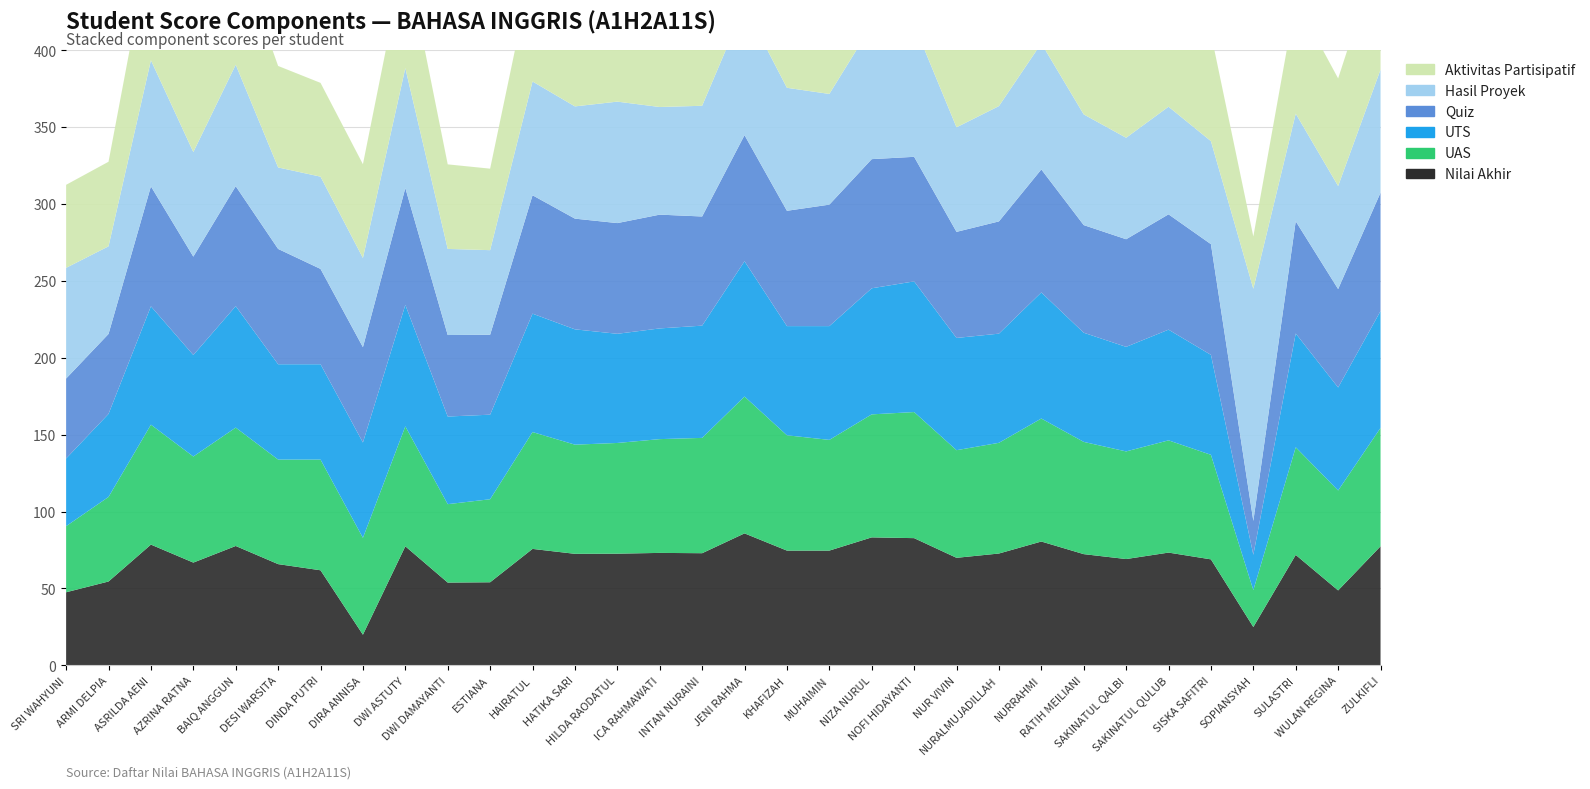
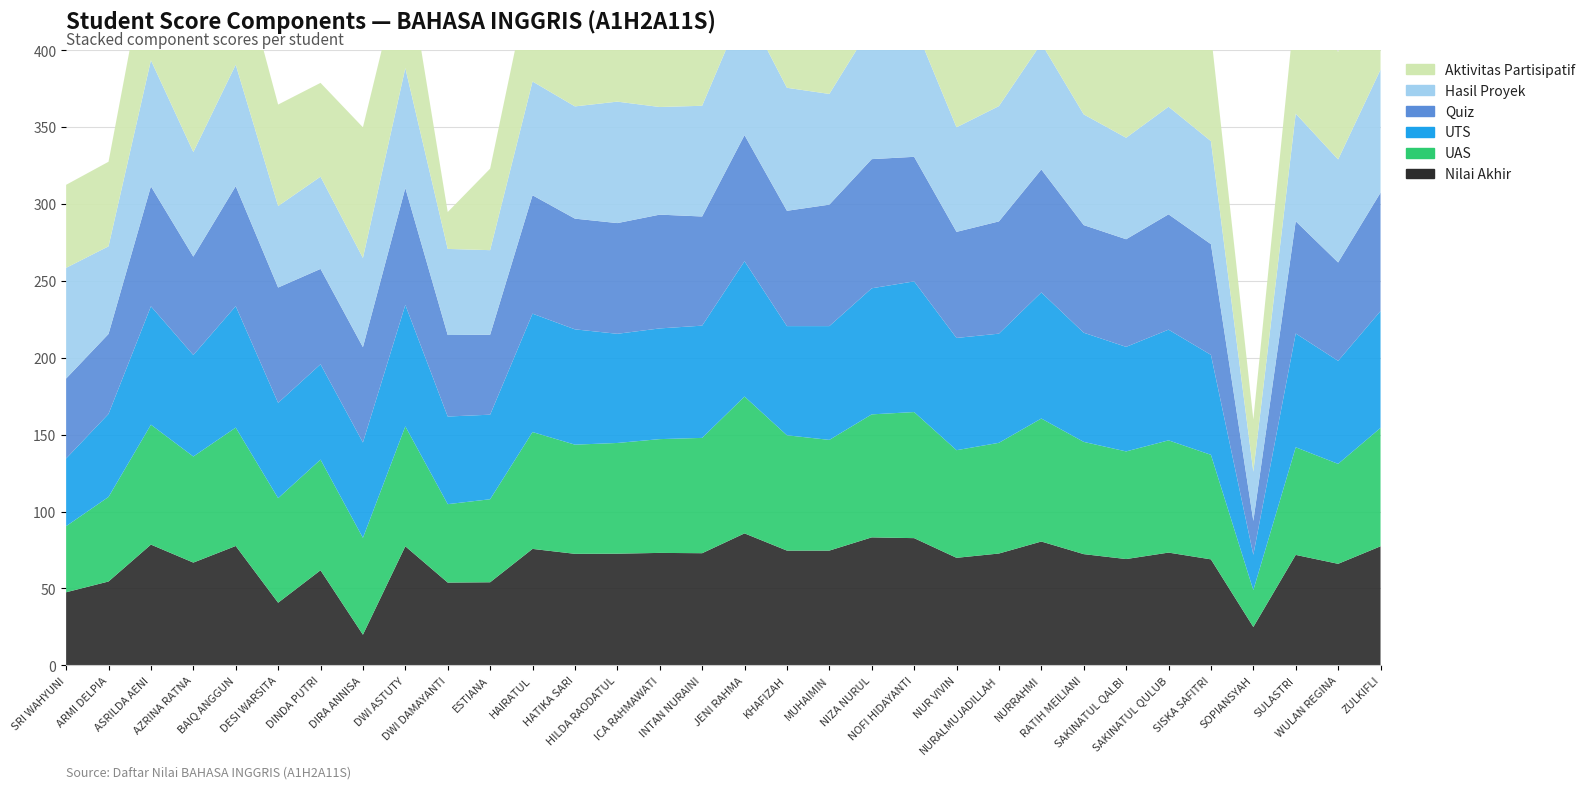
  {
    "Nilai Akhir": {
      "SRI WAHYUNI": 48,
      "ARMI DELPIA": 55,
      "ASRILDA AENI": 79,
      "AZRINA RATNA": 67,
      "BAIQ ANGGUN": 78,
-     "DESI WARSITA": 66,
+     "DESI WARSITA": 41,
      "DINDA PUTRI": 62,
      "DIRA ANNISA": 20,
      "DWI ASTUTY": 77,
      "DWI DAMAYANTI": 54,
      "ESTIANA": 54,
      "HAIRATUL": 76,
      "HATIKA SARI": 73,
      "HILDA RAODATUL": 73,
      "ICA RAHMAWATI": 73,
      "INTAN NURAINI": 73,
      "JENI RAHMA": 86,
      "KHAFIZAH": 75,
      "MUHAIMIN": 75,
      "NIZA NURUL": 83,
      "NOFI HIDAYANTI": 83,
      "NUR VIVIN": 70,
      "NURALMUJADILLAH": 73,
      "NURRAHMI": 81,
      "RATIH MEILIANI": 72,
      "SAKINATUL QALBI": 69,
      "SAKINATUL QULUB": 73,
      "SISKA SAFITRI": 69,
      "SOPIANSYAH": 25,
      "SULASTRI": 72,
-     "WULAN REGINA": 49,
+     "WULAN REGINA": 66,
      "ZULKIFLI": 77
    },
    "UAS": {
      "SRI WAHYUNI": 43,
      "ARMI DELPIA": 55,
      "ASRILDA AENI": 78,
      "AZRINA RATNA": 69,
      "BAIQ ANGGUN": 77,
      "DESI WARSITA": 68,
      "DINDA PUTRI": 72,
      "DIRA ANNISA": 63,
      "DWI ASTUTY": 78,
      "DWI DAMAYANTI": 51,
      "ESTIANA": 54,
      "HAIRATUL": 76,
      "HATIKA SARI": 71,
      "HILDA RAODATUL": 72,
      "ICA RAHMAWATI": 74,
      "INTAN NURAINI": 75,
      "JENI RAHMA": 89,
      "KHAFIZAH": 75,
      "MUHAIMIN": 72,
      "NIZA NURUL": 80,
      "NOFI HIDAYANTI": 82,
      "NUR VIVIN": 70,
      "NURALMUJADILLAH": 72,
      "NURRAHMI": 80,
      "RATIH MEILIANI": 73,
      "SAKINATUL QALBI": 70,
      "SAKINATUL QULUB": 73,
      "SISKA SAFITRI": 68,
      "SOPIANSYAH": 24,
      "SULASTRI": 70,
      "WULAN REGINA": 65,
      "ZULKIFLI": 77
    },
    "UTS": {
      "SRI WAHYUNI": 44,
      "ARMI DELPIA": 54,
      "ASRILDA AENI": 77,
      "AZRINA RATNA": 66,
      "BAIQ ANGGUN": 79,
      "DESI WARSITA": 62,
      "DINDA PUTRI": 62,
      "DIRA ANNISA": 62,
      "DWI ASTUTY": 79,
      "DWI DAMAYANTI": 57,
      "ESTIANA": 55,
      "HAIRATUL": 77,
      "HATIKA SARI": 75,
      "HILDA RAODATUL": 71,
      "ICA RAHMAWATI": 72,
      "INTAN NURAINI": 73,
      "JENI RAHMA": 88,
      "KHAFIZAH": 71,
      "MUHAIMIN": 74,
      "NIZA NURUL": 82,
      "NOFI HIDAYANTI": 85,
      "NUR VIVIN": 73,
      "NURALMUJADILLAH": 71,
      "NURRAHMI": 82,
      "RATIH MEILIANI": 71,
      "SAKINATUL QALBI": 68,
      "SAKINATUL QULUB": 72,
      "SISKA SAFITRI": 65,
      "SOPIANSYAH": 23,
      "SULASTRI": 74,
      "WULAN REGINA": 67,
      "ZULKIFLI": 76
    },
    "Quiz": {
      "SRI WAHYUNI": 52,
      "ARMI DELPIA": 52,
      "ASRILDA AENI": 78,
      "AZRINA RATNA": 64,
      "BAIQ ANGGUN": 78,
      "DESI WARSITA": 75,
      "DINDA PUTRI": 62,
      "DIRA ANNISA": 62,
      "DWI ASTUTY": 76,
      "DWI DAMAYANTI": 53,
      "ESTIANA": 52,
      "HAIRATUL": 77,
      "HATIKA SARI": 72,
      "HILDA RAODATUL": 72,
      "ICA RAHMAWATI": 74,
      "INTAN NURAINI": 71,
      "JENI RAHMA": 82,
      "KHAFIZAH": 75,
      "MUHAIMIN": 79,
      "NIZA NURUL": 84,
      "NOFI HIDAYANTI": 81,
      "NUR VIVIN": 69,
      "NURALMUJADILLAH": 73,
      "NURRAHMI": 80,
      "RATIH MEILIANI": 70,
      "SAKINATUL QALBI": 70,
      "SAKINATUL QULUB": 75,
      "SISKA SAFITRI": 72,
      "SOPIANSYAH": 22,
      "SULASTRI": 73,
      "WULAN REGINA": 64,
      "ZULKIFLI": 77
    },
    "Hasil Proyek": {
      "SRI WAHYUNI": 72,
      "ARMI DELPIA": 57,
      "ASRILDA AENI": 82,
      "AZRINA RATNA": 68,
      "BAIQ ANGGUN": 79,
      "DESI WARSITA": 53,
      "DINDA PUTRI": 60,
      "DIRA ANNISA": 58,
      "DWI ASTUTY": 78,
      "DWI DAMAYANTI": 56,
      "ESTIANA": 55,
      "HAIRATUL": 74,
      "HATIKA SARI": 73,
      "HILDA RAODATUL": 79,
      "ICA RAHMAWATI": 70,
      "INTAN NURAINI": 72,
      "KHAFIZAH": 80,
      "MUHAIMIN": 72,
      "NUR VIVIN": 68,
      "NURALMUJADILLAH": 75,
      "RATIH MEILIANI": 72,
      "SAKINATUL QALBI": 66,
      "SAKINATUL QULUB": 70,
      "SISKA SAFITRI": 67,
-     "SOPIANSYAH": 151,
+     "SOPIANSYAH": 32,
      "SULASTRI": 70,
      "WULAN REGINA": 67,
      "ZULKIFLI": 80
    },
    "Aktivitas Partisipatif": {
      "SRI WAHYUNI": 54,
      "ARMI DELPIA": 55,
      "AZRINA RATNA": 66,
      "DESI WARSITA": 66,
      "DINDA PUTRI": 61,
-     "DIRA ANNISA": 61,
-     "DWI DAMAYANTI": 55,
+     "DIRA ANNISA": 85,
+     "DWI DAMAYANTI": 24,
      "ESTIANA": 53,
      "SOPIANSYAH": 34,
      "WULAN REGINA": 70
    }
  }
